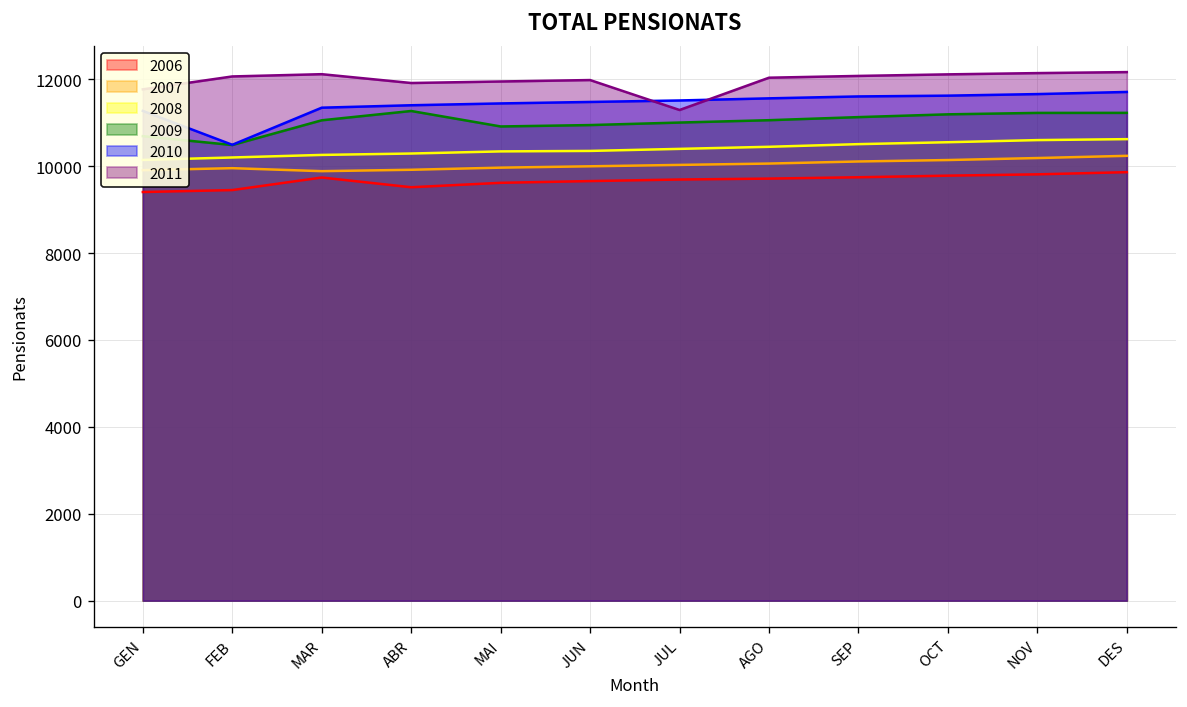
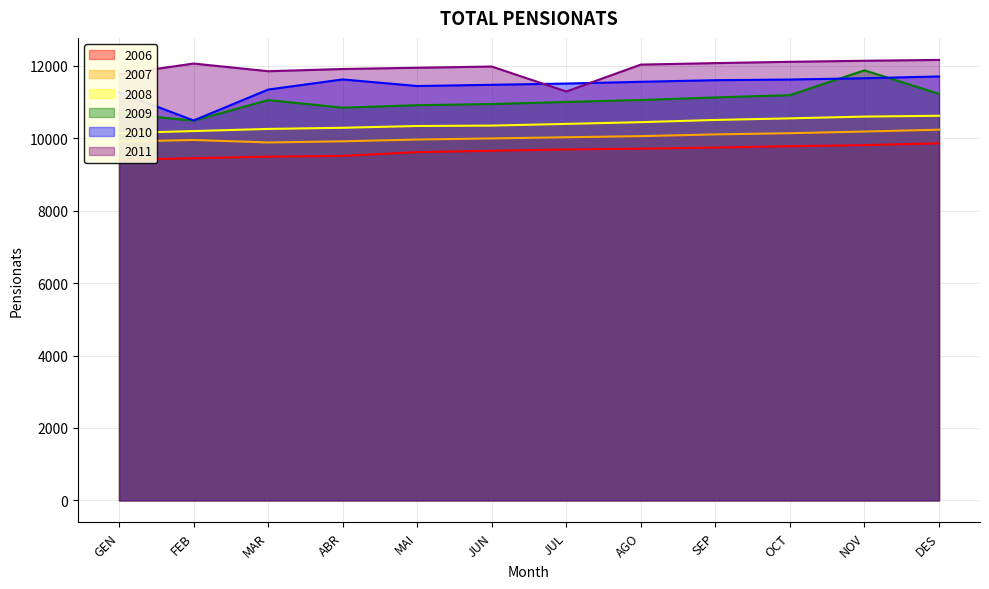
  {
    "2006": {
      "FEB": 9400,
-     "MAR": 9700,
+     "MAR": 9500,
      "ABR": 9500,
      "MAI": 9600,
      "JUN": 9700,
      "JUL": 9700,
      "AGO": 9700,
      "SEP": 9700,
      "OCT": 9800,
      "NOV": 9800,
      "DES": 9900
    },
    "2009": {
      "MAR": 11100,
-     "ABR": 11300,
+     "ABR": 10800,
      "MAI": 10900,
      "JUN": 10900,
      "JUL": 11000,
      "AGO": 11100,
      "SEP": 11100,
      "OCT": 11200,
-     "NOV": 11200,
+     "NOV": 11900,
      "DES": 11200
    },
    "2010": {
      "MAR": 11300,
-     "ABR": 11400,
+     "ABR": 11600,
      "MAI": 11400,
      "JUN": 11500,
      "JUL": 11500,
      "AGO": 11600,
      "SEP": 11600,
      "OCT": 11600,
      "NOV": 11700,
      "DES": 11700
    },
    "2011": {
      "FEB": 12100,
-     "MAR": 12100,
+     "MAR": 11900,
      "ABR": 11900,
      "MAI": 11900,
      "JUN": 12000,
      "JUL": 11300,
      "AGO": 12000,
      "SEP": 12100,
      "OCT": 12100,
      "NOV": 12100,
      "DES": 12200
    }
  }
